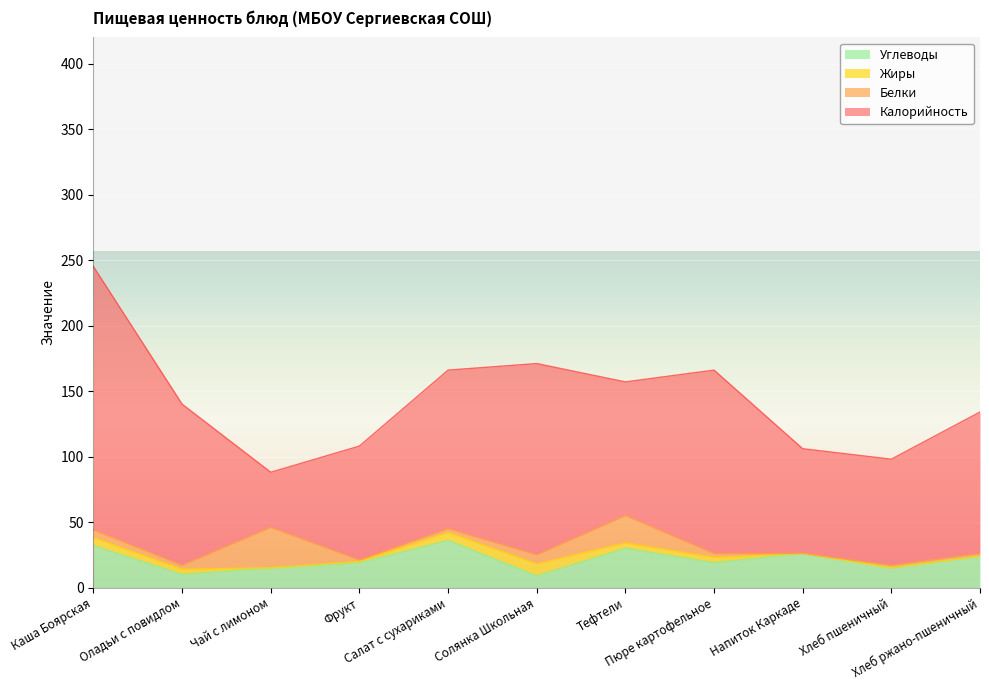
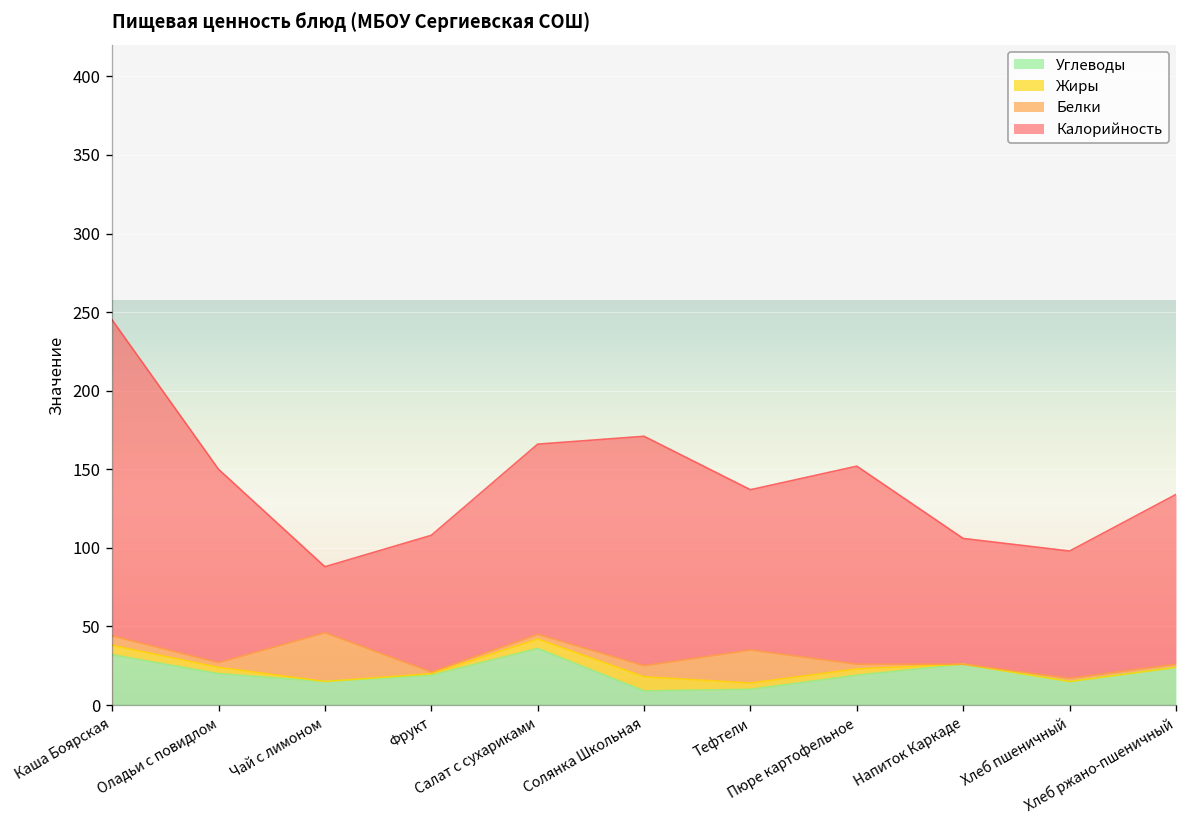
  {
    "Углеводы": {
      "Каша Боярская": 32,
-     "Оладьи с повидлом": 10,
+     "Оладьи с повидлом": 20,
      "Салат с сухариками": 36,
      "Солянка Школьная": 9,
-     "Тефтели": 30,
+     "Тефтели": 10,
      "Пюре картофельное": 19
    },
    "Жиры": {
      "Каша Боярская": 6,
      "Оладьи с повидлом": 4,
      "Салат с сухариками": 6,
      "Солянка Школьная": 9,
      "Тефтели": 4,
      "Пюре картофельное": 4
    },
    "Белки": {
      "Каша Боярская": 6,
      "Оладьи с повидлом": 3,
      "Чай с лимоном": 31,
      "Салат с сухариками": 3,
      "Солянка Школьная": 7,
      "Тефтели": 21,
      "Пюре картофельное": 3,
      "Хлеб пшеничный": 2,
      "Хлеб ржано-пшеничный": 2
    },
    "Калорийность": {
      "Каша Боярская": 201,
      "Оладьи с повидлом": 123,
      "Чай с лимоном": 42,
      "Фрукт": 87,
      "Салат с сухариками": 121,
      "Солянка Школьная": 146,
      "Тефтели": 102,
-     "Пюре картофельное": 140,
+     "Пюре картофельное": 126,
      "Напиток Каркаде": 80,
      "Хлеб пшеничный": 81,
      "Хлеб ржано-пшеничный": 108
    }
  }
